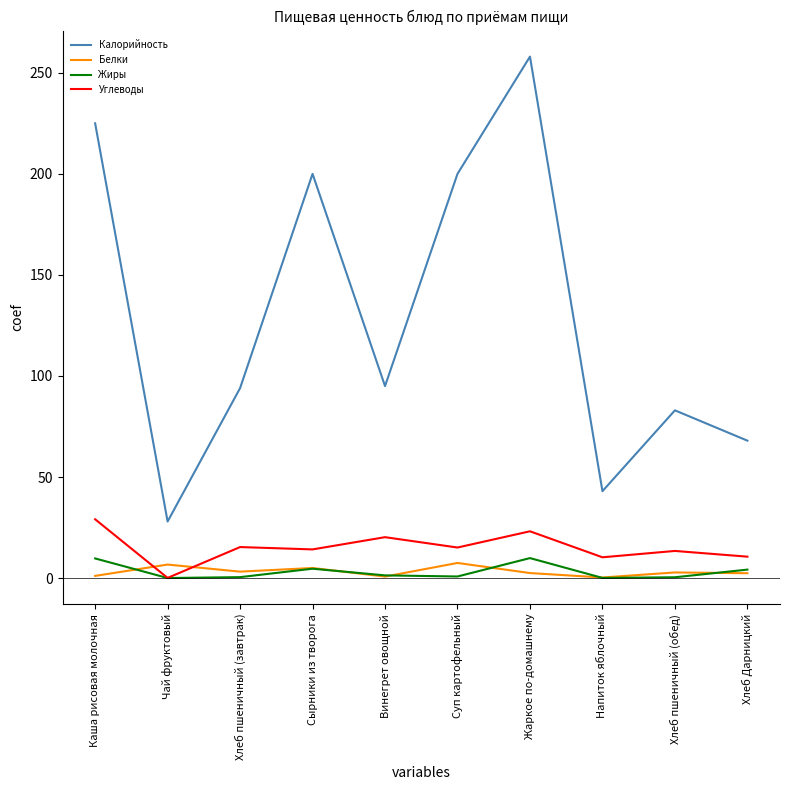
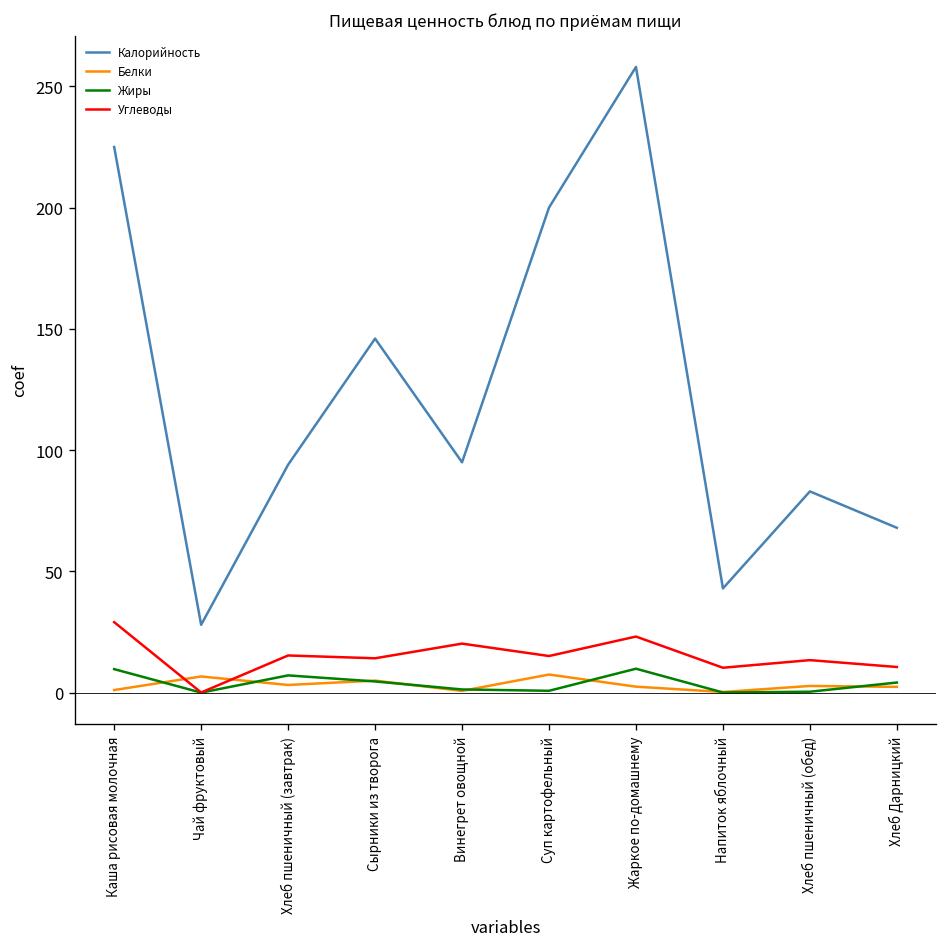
  {
    "Калорийность": {
      "Каша рисовая молочная": 225,
      "Чай фруктовый": 28,
      "Хлеб пшеничный (завтрак)": 94,
-     "Сырники из творога": 200,
+     "Сырники из творога": 146,
      "Винегрет овощной": 95,
      "Суп картофельный": 200,
      "Жаркое по-домашнему": 258,
      "Напиток яблочный": 43,
      "Хлеб пшеничный (обед)": 83,
      "Хлеб Дарницкий": 68
    },
    "Белки": {
      "Каша рисовая молочная": 1,
      "Чай фруктовый": 7,
      "Хлеб пшеничный (завтрак)": 3,
      "Суп картофельный": 8,
      "Жаркое по-домашнему": 3,
      "Хлеб пшеничный (обед)": 3,
      "Хлеб Дарницкий": 2
    },
    "Жиры": {
      "Каша рисовая молочная": 10,
-     "Хлеб пшеничный (завтрак)": 0,
+     "Хлеб пшеничный (завтрак)": 7,
      "Суп картофельный": 1,
      "Жаркое по-домашнему": 10,
      "Хлеб пшеничный (обед)": 0,
      "Хлеб Дарницкий": 4
    },
    "Углеводы": {
      "Каша рисовая молочная": 29,
      "Хлеб пшеничный (завтрак)": 15,
      "Сырники из творога": 14,
      "Винегрет овощной": 20,
      "Суп картофельный": 15,
      "Жаркое по-домашнему": 23,
      "Напиток яблочный": 10,
      "Хлеб пшеничный (обед)": 13,
      "Хлеб Дарницкий": 11
    }
  }
